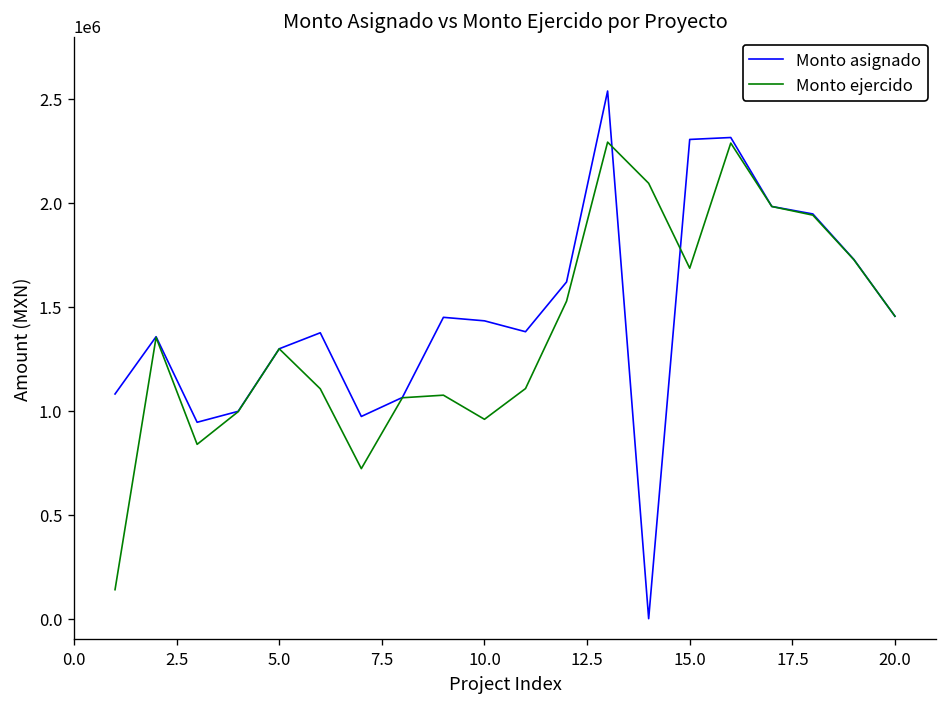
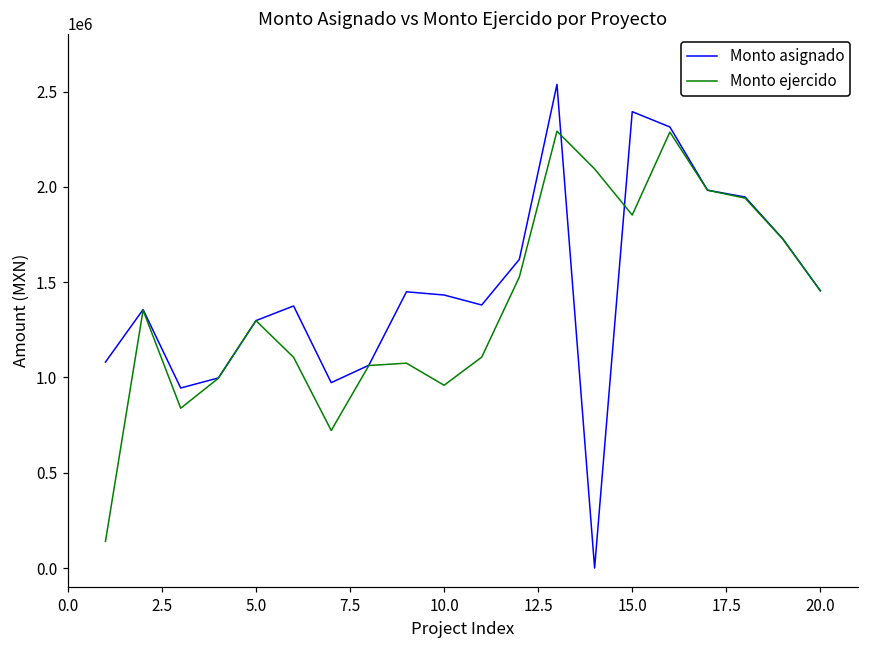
  {
    "Monto asignado": {
      "10.0": 1430000,
-     "15.0": 2310000
+     "15.0": 2390000
    },
    "Monto ejercido": {
      "10.0": 960000,
-     "15.0": 1690000
+     "15.0": 1850000
    }
  }
